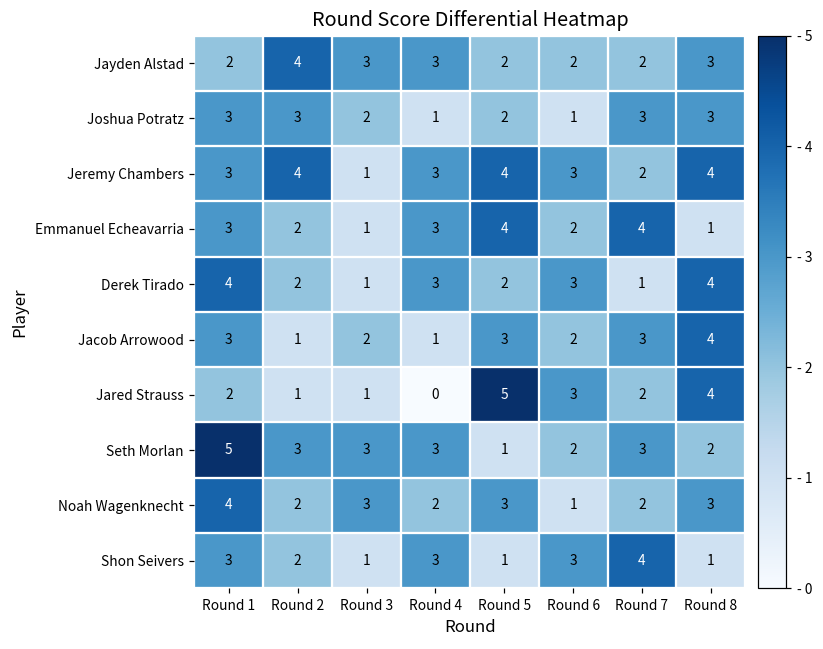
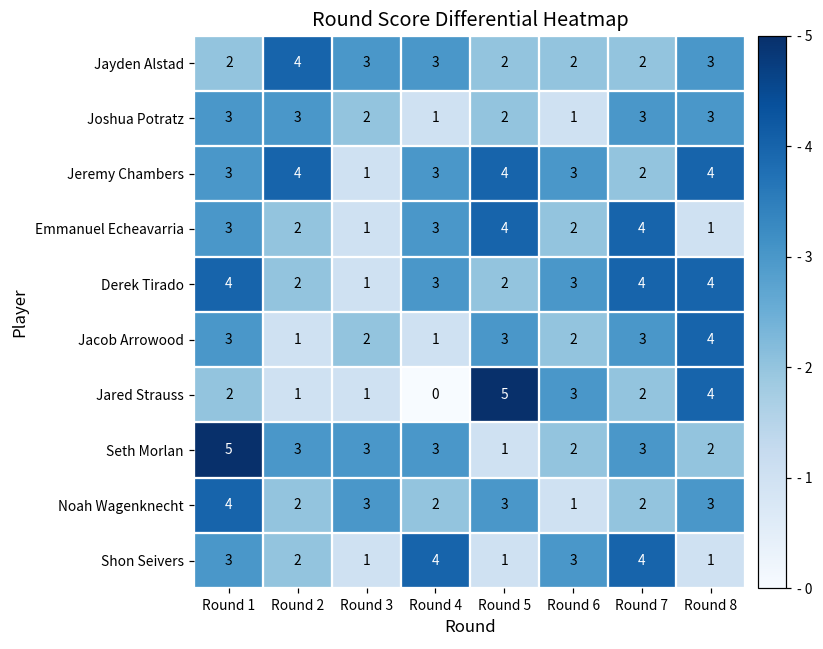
  {
    "Jayden Alstad": {
      "Round 1": 2,
      "Round 2": 4,
      "Round 3": 3,
      "Round 4": 3,
      "Round 5": 2,
      "Round 6": 2,
      "Round 7": 2,
      "Round 8": 3
    },
    "Joshua Potratz": {
      "Round 1": 3,
      "Round 2": 3,
      "Round 3": 2,
      "Round 4": 1,
      "Round 5": 2,
      "Round 6": 1,
      "Round 7": 3,
      "Round 8": 3
    },
    "Jeremy Chambers": {
      "Round 1": 3,
      "Round 2": 4,
      "Round 3": 1,
      "Round 4": 3,
      "Round 5": 4,
      "Round 6": 3,
      "Round 7": 2,
      "Round 8": 4
    },
    "Emmanuel Echeavarria": {
      "Round 1": 3,
      "Round 2": 2,
      "Round 3": 1,
      "Round 4": 3,
      "Round 5": 4,
      "Round 6": 2,
      "Round 7": 4,
      "Round 8": 1
    },
    "Derek Tirado": {
      "Round 1": 4,
      "Round 2": 2,
      "Round 3": 1,
      "Round 4": 3,
      "Round 5": 2,
      "Round 6": 3,
-     "Round 7": 1,
+     "Round 7": 4,
      "Round 8": 4
    },
    "Jacob Arrowood": {
      "Round 1": 3,
      "Round 2": 1,
      "Round 3": 2,
      "Round 4": 1,
      "Round 5": 3,
      "Round 6": 2,
      "Round 7": 3,
      "Round 8": 4
    },
    "Jared Strauss": {
      "Round 1": 2,
      "Round 2": 1,
      "Round 3": 1,
      "Round 4": 0,
      "Round 5": 5,
      "Round 6": 3,
      "Round 7": 2,
      "Round 8": 4
    },
    "Seth Morlan": {
      "Round 1": 5,
      "Round 2": 3,
      "Round 3": 3,
      "Round 4": 3,
      "Round 5": 1,
      "Round 6": 2,
      "Round 7": 3,
      "Round 8": 2
    },
    "Noah Wagenknecht": {
      "Round 1": 4,
      "Round 2": 2,
      "Round 3": 3,
      "Round 4": 2,
      "Round 5": 3,
      "Round 6": 1,
      "Round 7": 2,
      "Round 8": 3
    },
    "Shon Seivers": {
      "Round 1": 3,
      "Round 2": 2,
      "Round 3": 1,
-     "Round 4": 3,
+     "Round 4": 4,
      "Round 5": 1,
      "Round 6": 3,
      "Round 7": 4,
      "Round 8": 1
    }
  }
